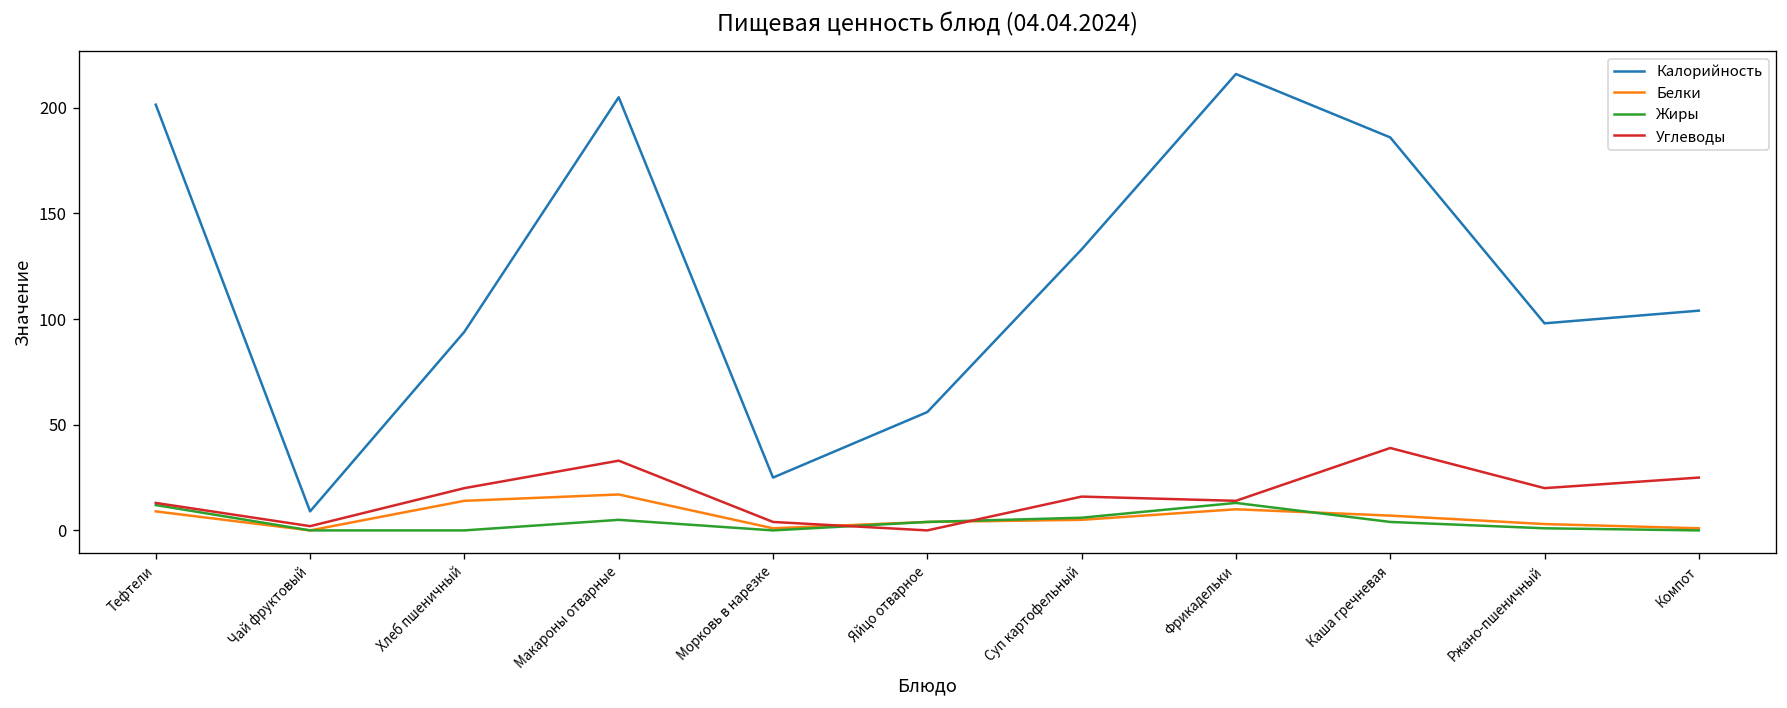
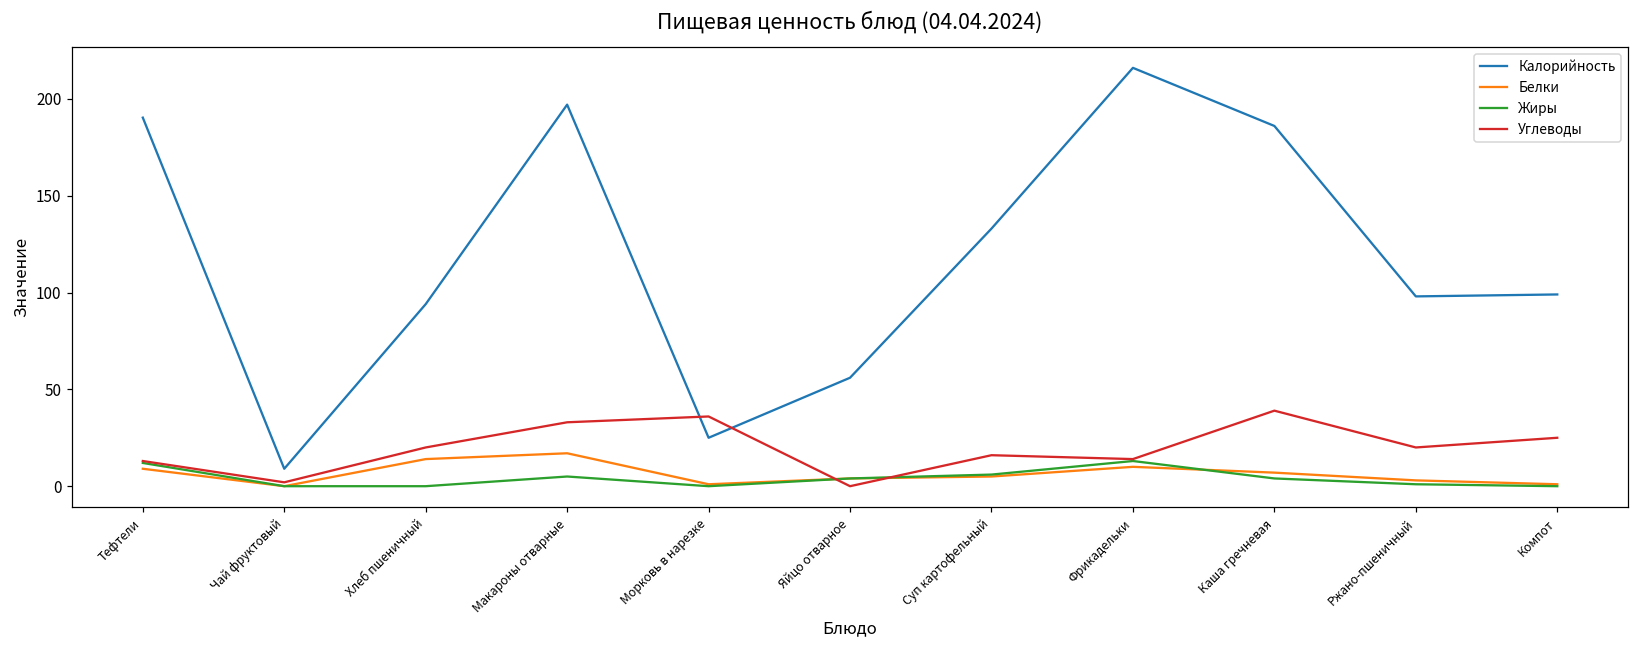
  {
    "Калорийность": {
-     "Тефтели": 202,
+     "Тефтели": 190,
      "Чай фруктовый": 9,
      "Хлеб пшеничный": 94,
-     "Макароны отварные": 205,
+     "Макароны отварные": 197,
      "Морковь в нарезке": 25,
      "Яйцо отварное": 56,
      "Суп картофельный": 133,
      "Фрикадельки": 216,
      "Каша гречневая": 186,
      "Ржано-пшеничный": 98,
-     "Компот": 104
+     "Компот": 99
    },
    "Белки": {
      "Тефтели": 9,
      "Хлеб пшеничный": 14,
      "Макароны отварные": 17,
      "Фрикадельки": 10,
      "Каша гречневая": 7,
      "Ржано-пшеничный": 3
    },
    "Жиры": {
      "Хлеб пшеничный": 0,
      "Макароны отварные": 5,
      "Каша гречневая": 4,
      "Ржано-пшеничный": 1
    },
    "Углеводы": {
      "Чай фруктовый": 2,
      "Хлеб пшеничный": 20,
      "Макароны отварные": 33,
-     "Морковь в нарезке": 4,
+     "Морковь в нарезке": 36,
      "Яйцо отварное": 0,
      "Суп картофельный": 16,
      "Каша гречневая": 39,
      "Ржано-пшеничный": 20,
      "Компот": 25
    }
  }
